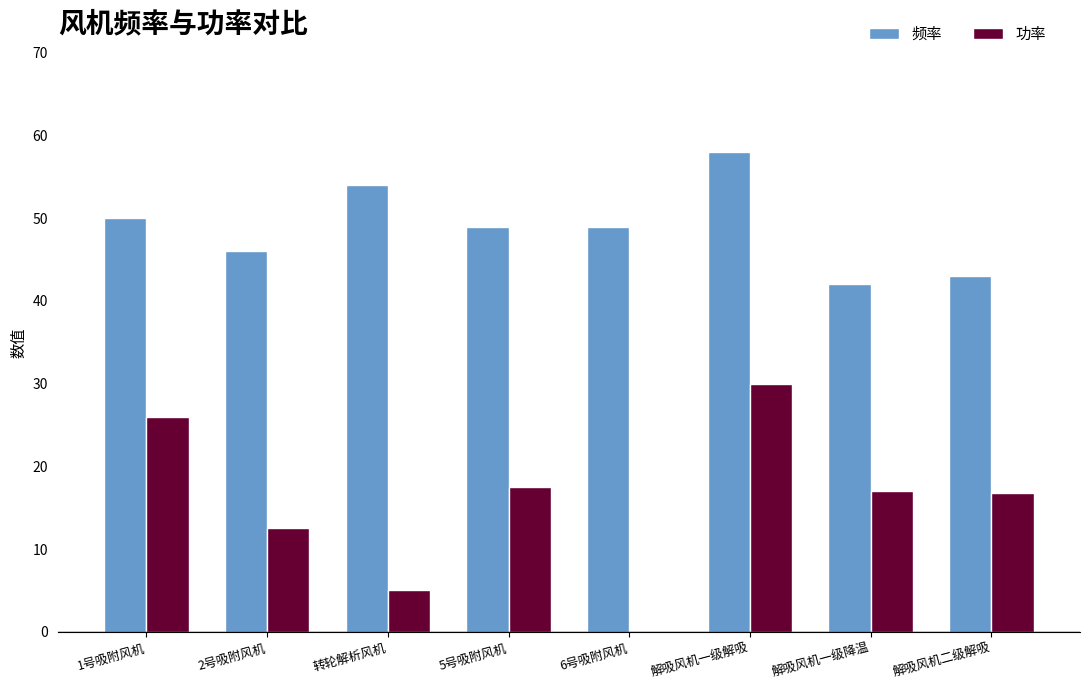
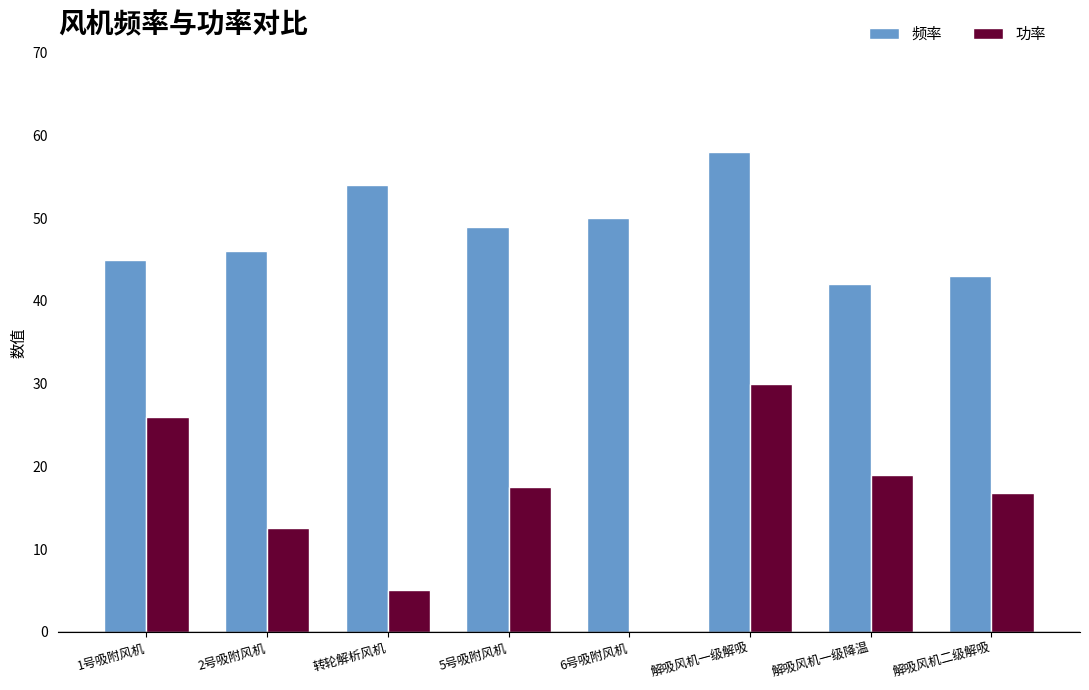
  {
    "频率": {
-     "1号吸附风机": 50,
+     "1号吸附风机": 45,
      "2号吸附风机": 46,
      "转轮解析风机": 54,
      "5号吸附风机": 49,
-     "6号吸附风机": 49,
+     "6号吸附风机": 50,
      "解吸风机一级解吸": 58,
      "解吸风机一级降温": 42,
      "解吸风机二级解吸": 43
    },
    "功率": {
      "1号吸附风机": 26,
      "2号吸附风机": 13,
      "转轮解析风机": 5,
      "5号吸附风机": 18,
      "6号吸附风机": 0,
      "解吸风机一级解吸": 30,
-     "解吸风机一级降温": 17,
+     "解吸风机一级降温": 19,
      "解吸风机二级解吸": 17
    }
  }
